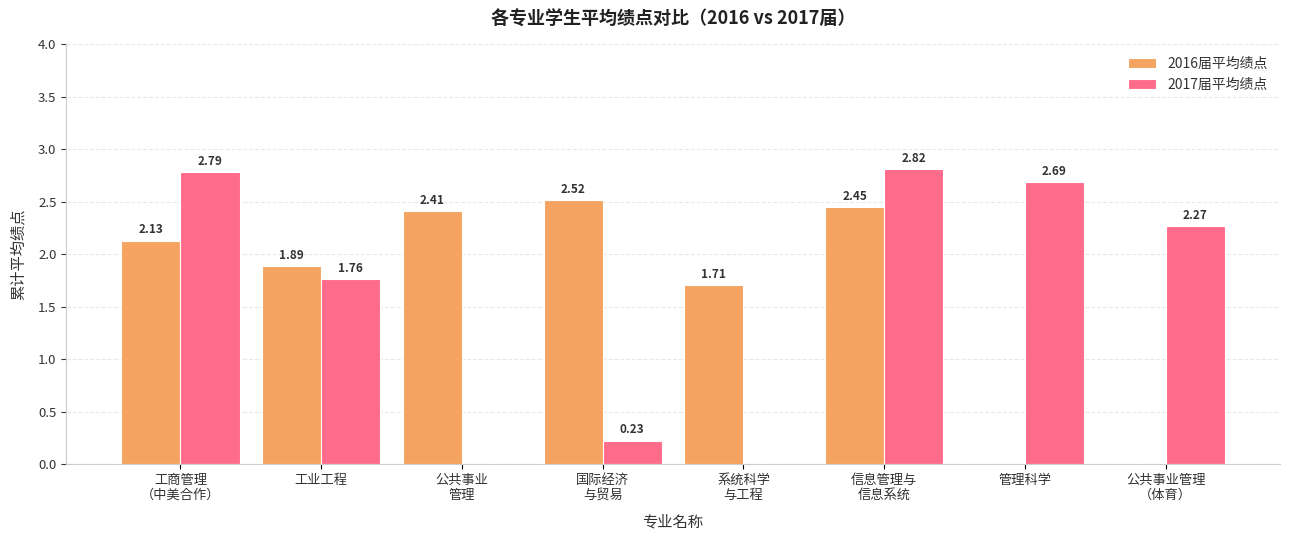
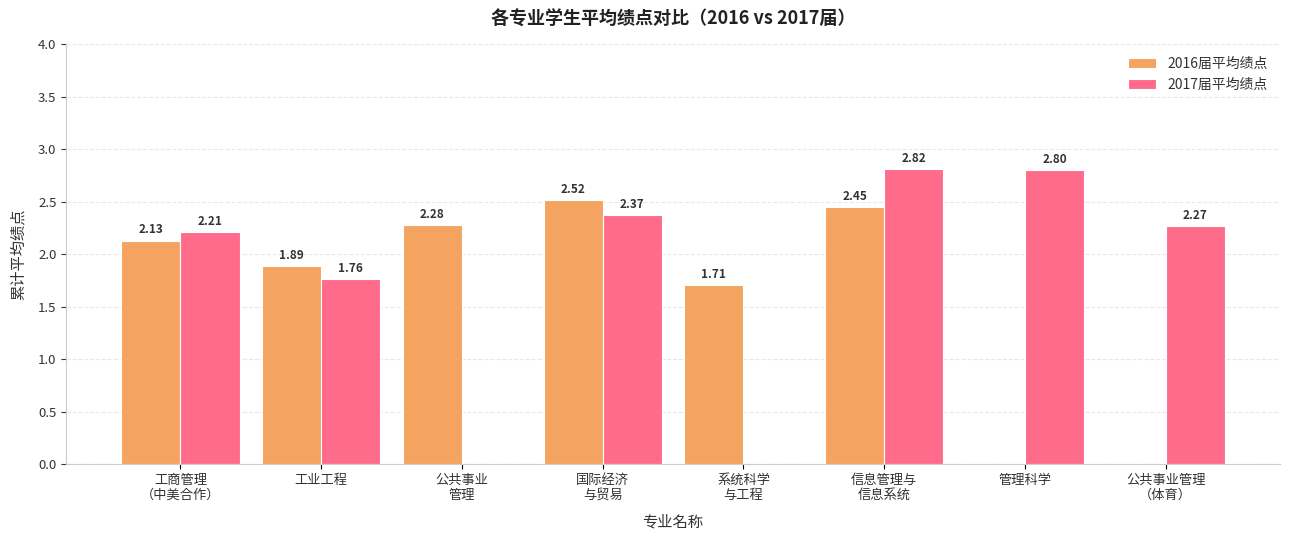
  {
    "2016届平均绩点": {
      "工商管理 （中美合作）": 2.13,
      "工业工程": 1.89,
-     "公共事业 管理": 2.41,
+     "公共事业 管理": 2.28,
      "国际经济 与贸易": 2.52,
      "系统科学 与工程": 1.71,
      "信息管理与 信息系统": 2.45
    },
    "2017届平均绩点": {
-     "工商管理 （中美合作）": 2.79,
+     "工商管理 （中美合作）": 2.21,
      "工业工程": 1.76,
-     "国际经济 与贸易": 0.23,
+     "国际经济 与贸易": 2.37,
      "信息管理与 信息系统": 2.82,
-     "管理科学": 2.69,
+     "管理科学": 2.80,
      "公共事业管理 （体育）": 2.27
    }
  }
